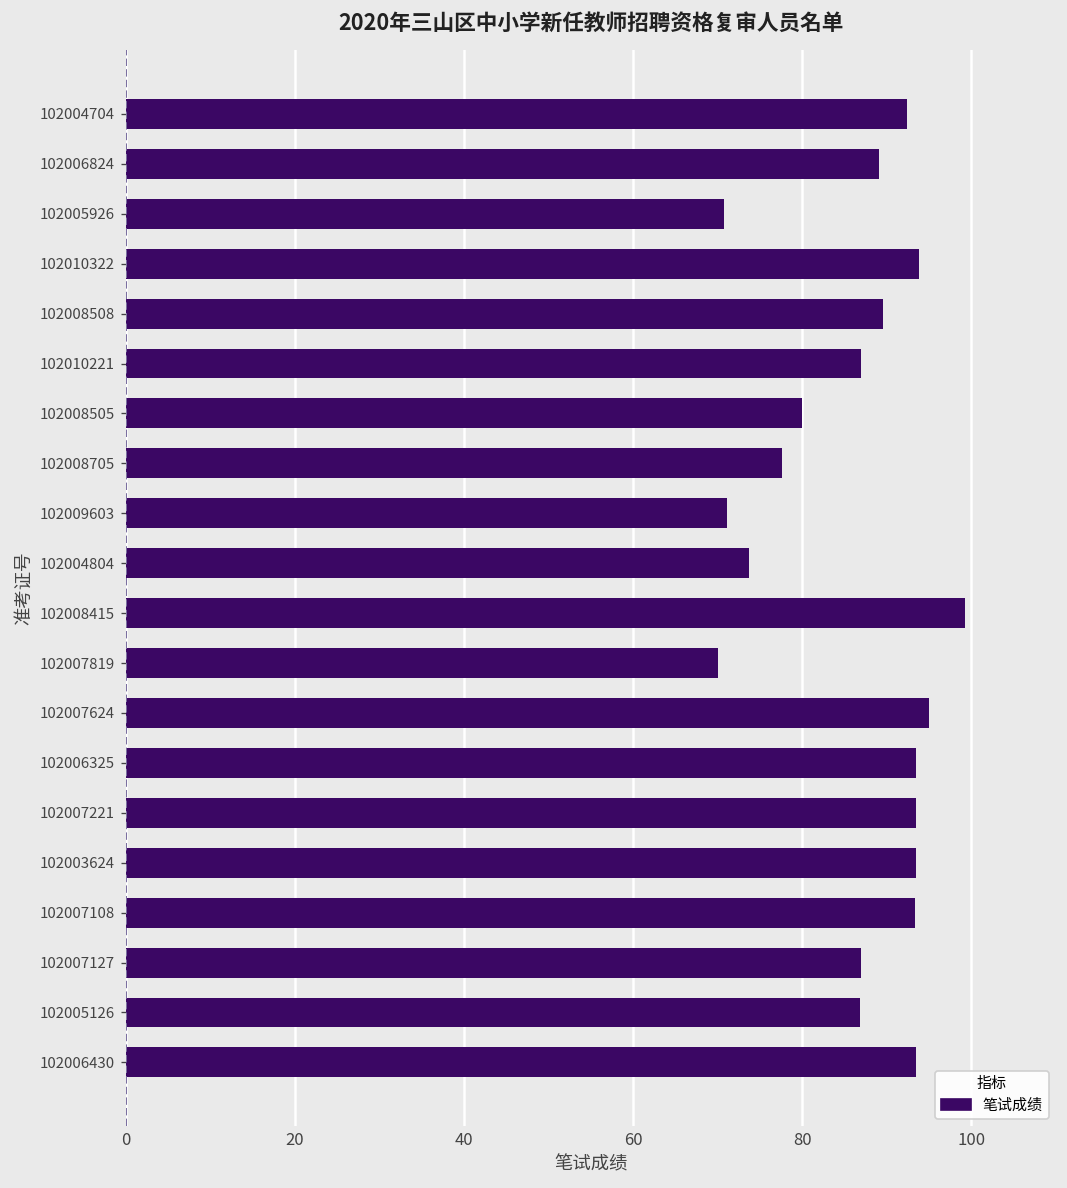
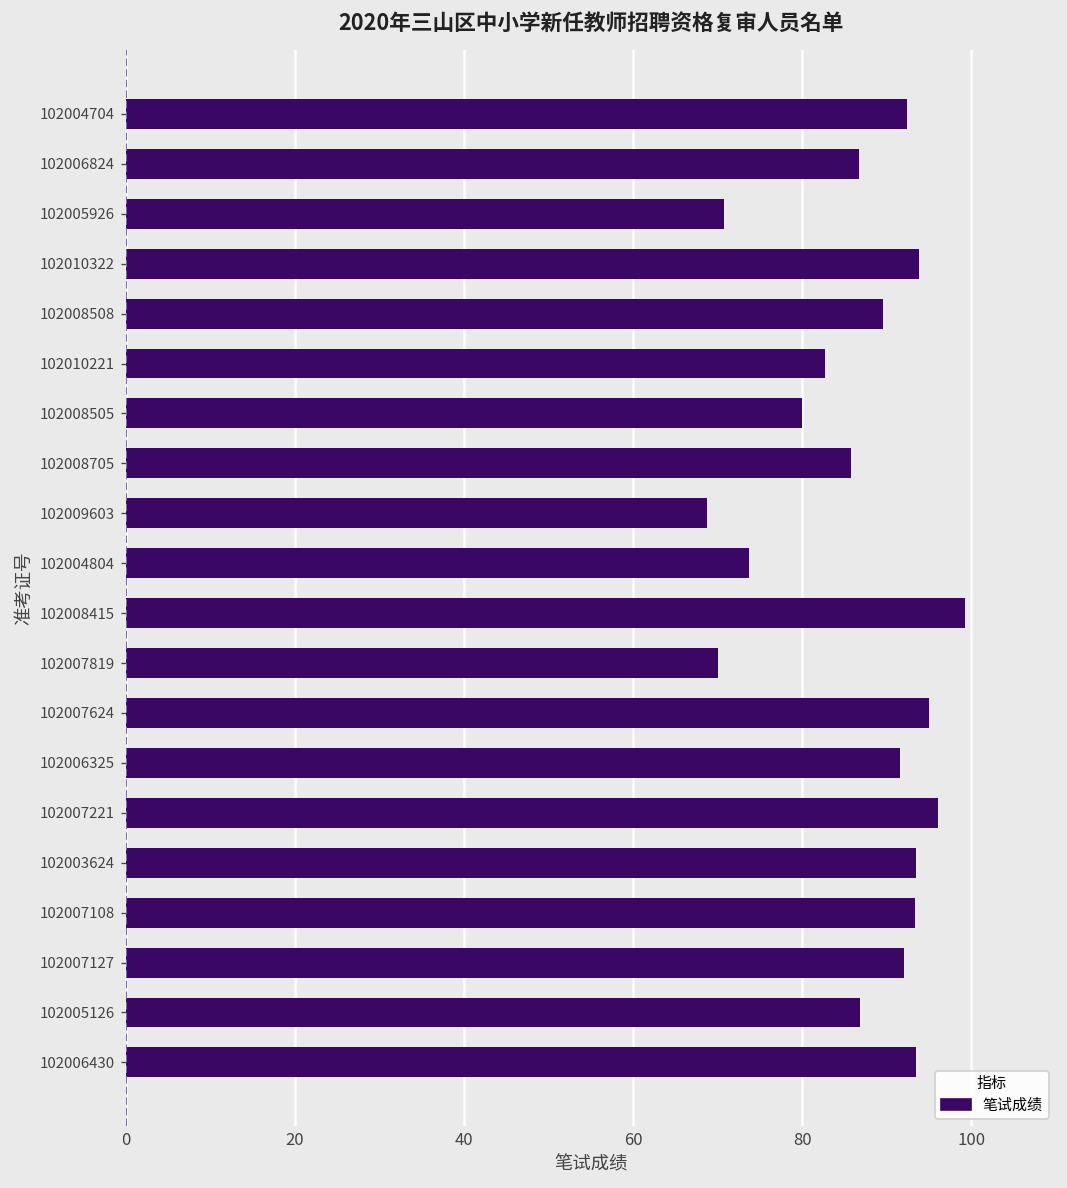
  {
    "102004704": 92,
-   "102006824": 89,
+   "102006824": 87,
    "102005926": 71,
    "102010322": 94,
    "102008508": 90,
-   "102010221": 87,
+   "102010221": 83,
    "102008505": 80,
-   "102008705": 78,
-   "102009603": 71,
+   "102008705": 86,
+   "102009603": 69,
    "102004804": 74,
    "102008415": 99,
    "102007819": 70,
    "102007624": 95,
-   "102006325": 94,
-   "102007221": 93,
+   "102006325": 92,
+   "102007221": 96,
    "102003624": 93,
    "102007108": 93,
-   "102007127": 87,
+   "102007127": 92,
    "102005126": 87,
    "102006430": 94
  }
